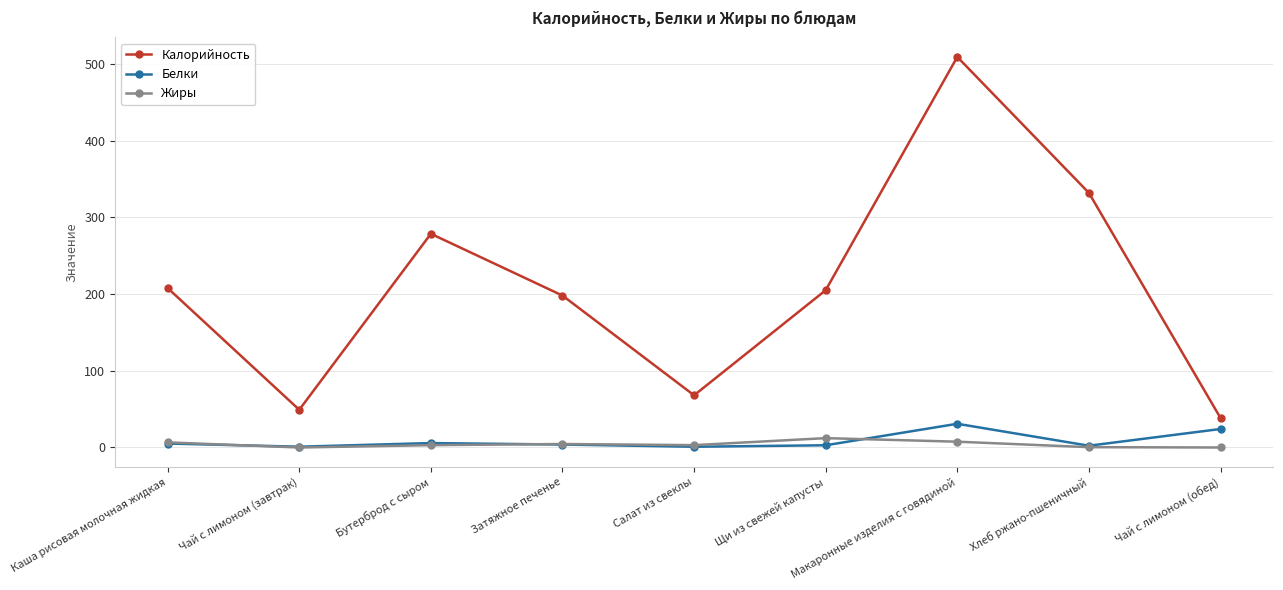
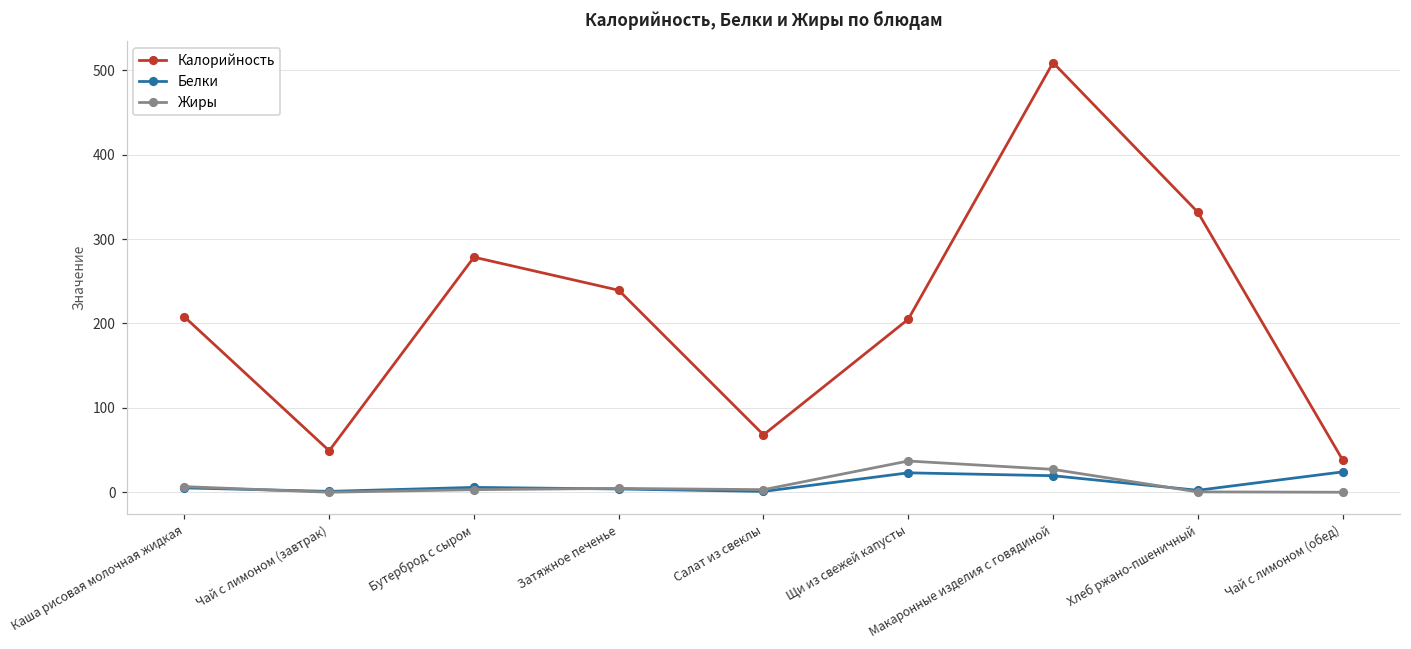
  {
    "Калорийность": {
      "Каша рисовая молочная жидкая": 210,
      "Чай с лимоном (завтрак)": 50,
      "Бутерброд с сыром": 280,
-     "Затяжное печенье": 200,
+     "Затяжное печенье": 240,
      "Салат из свеклы": 70,
      "Щи из свежей капусты": 200,
      "Макаронные изделия с говядиной": 510,
      "Хлеб ржано-пшеничный": 330,
      "Чай с лимоном (обед)": 40
    },
    "Белки": {
-     "Щи из свежей капусты": 0,
-     "Макаронные изделия с говядиной": 30,
+     "Щи из свежей капусты": 20,
+     "Макаронные изделия с говядиной": 20,
      "Чай с лимоном (обед)": 20
    },
    "Жиры": {
-     "Щи из свежей капусты": 10,
-     "Макаронные изделия с говядиной": 10,
+     "Щи из свежей капусты": 40,
+     "Макаронные изделия с говядиной": 30,
      "Чай с лимоном (обед)": 0
    }
  }
